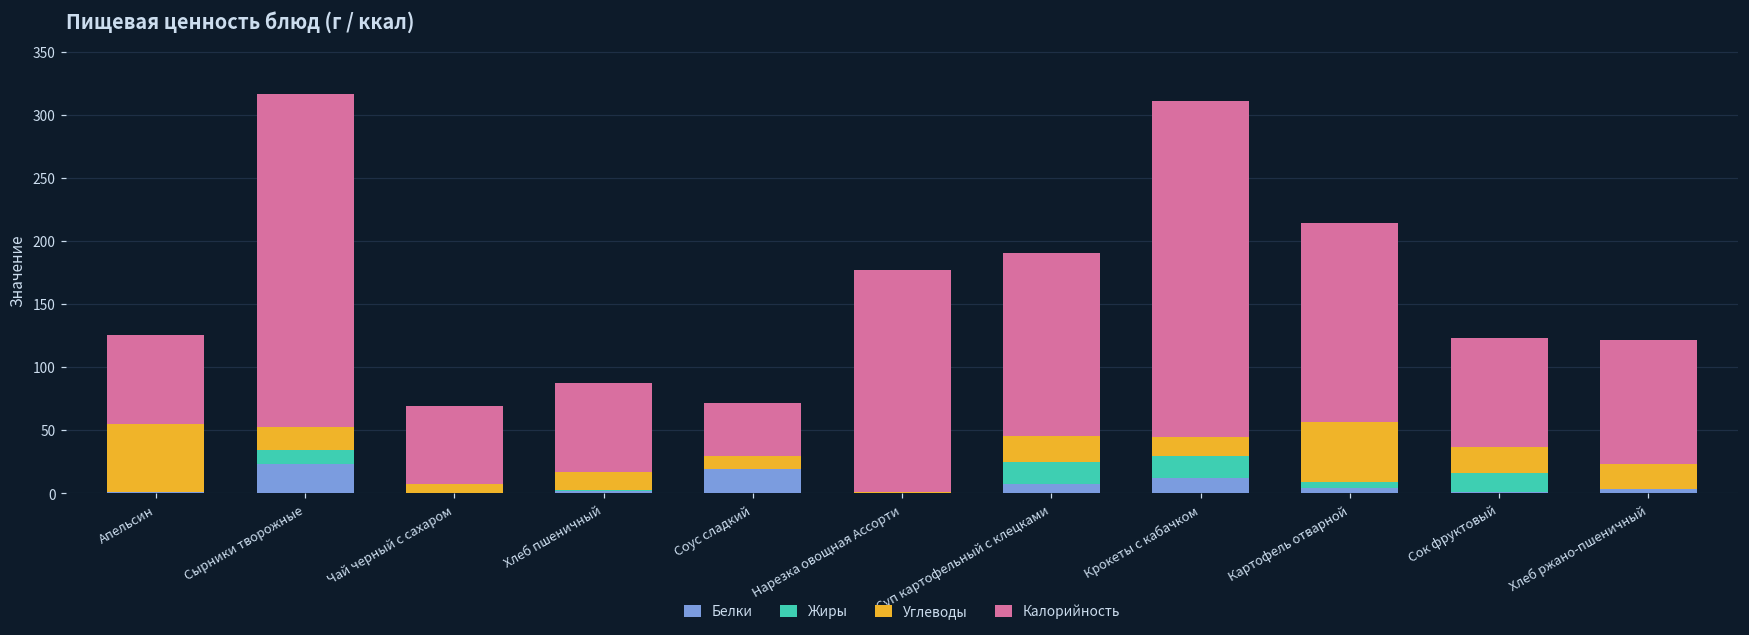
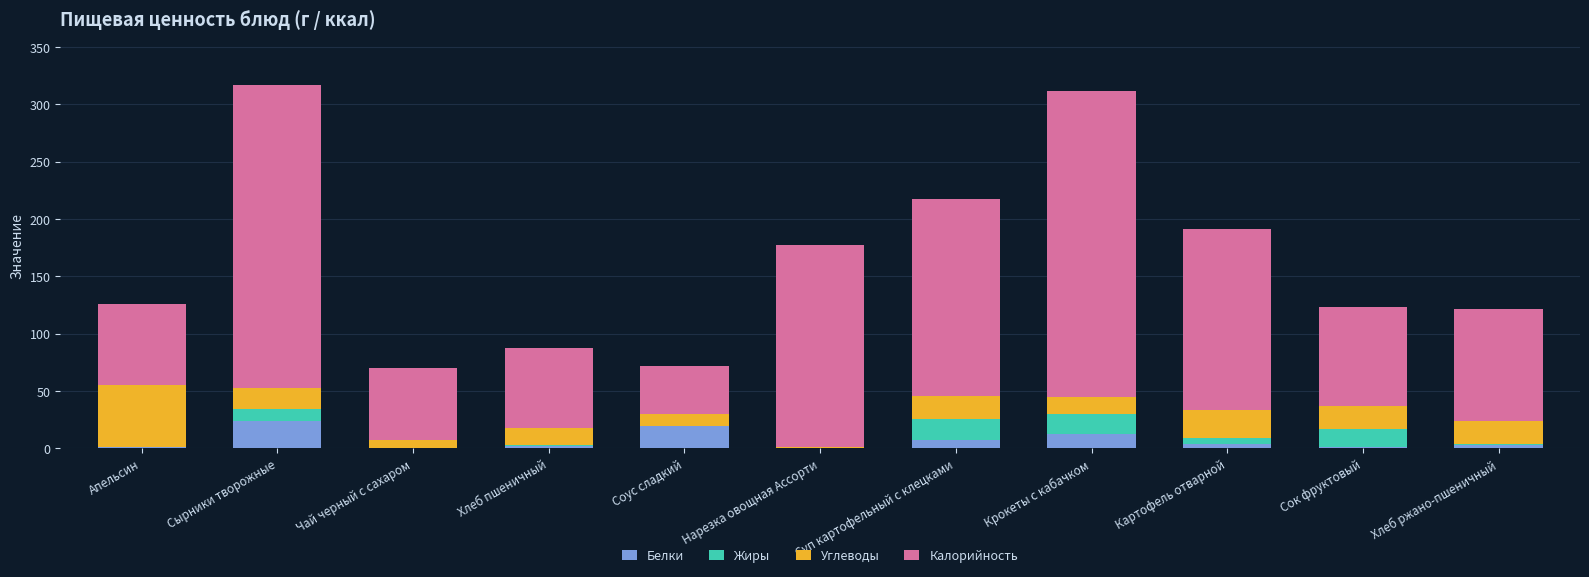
  {
    "Белки": {
      "Сырники творожные": 24,
      "Хлеб пшеничный": 2,
      "Соус сладкий": 20,
      "Суп картофельный с клецками": 7,
      "Крокеты с кабачком": 12,
      "Картофель отварной": 4,
      "Хлеб ржано-пшеничный": 3
    },
    "Жиры": {
      "Сырники творожные": 11,
      "Соус сладкий": 0,
      "Нарезка овощная Ассорти": 0,
      "Суп картофельный с клецками": 18,
      "Крокеты с кабачком": 17,
      "Картофель отварной": 5,
      "Сок фруктовый": 16
    },
    "Углеводы": {
      "Апельсин": 54,
      "Сырники творожные": 18,
      "Чай черный с сахаром": 7,
      "Хлеб пшеничный": 15,
      "Соус сладкий": 10,
      "Суп картофельный с клецками": 20,
      "Крокеты с кабачком": 15,
-     "Картофель отварной": 47,
+     "Картофель отварной": 24,
      "Сок фруктовый": 20,
      "Хлеб ржано-пшеничный": 20
    },
    "Калорийность": {
      "Апельсин": 70,
      "Сырники творожные": 264,
      "Чай черный с сахаром": 62,
      "Хлеб пшеничный": 70,
      "Соус сладкий": 42,
      "Нарезка овощная Ассорти": 175,
-     "Суп картофельный с клецками": 145,
+     "Суп картофельный с клецками": 172,
      "Крокеты с кабачком": 266,
      "Картофель отварной": 158,
      "Сок фруктовый": 87,
      "Хлеб ржано-пшеничный": 98
    }
  }
